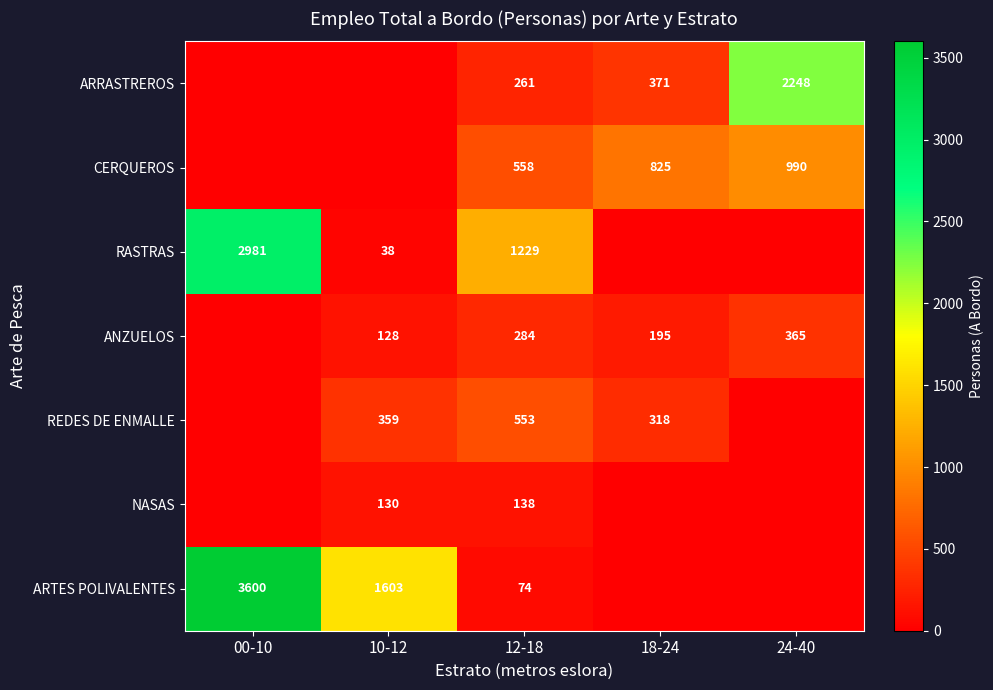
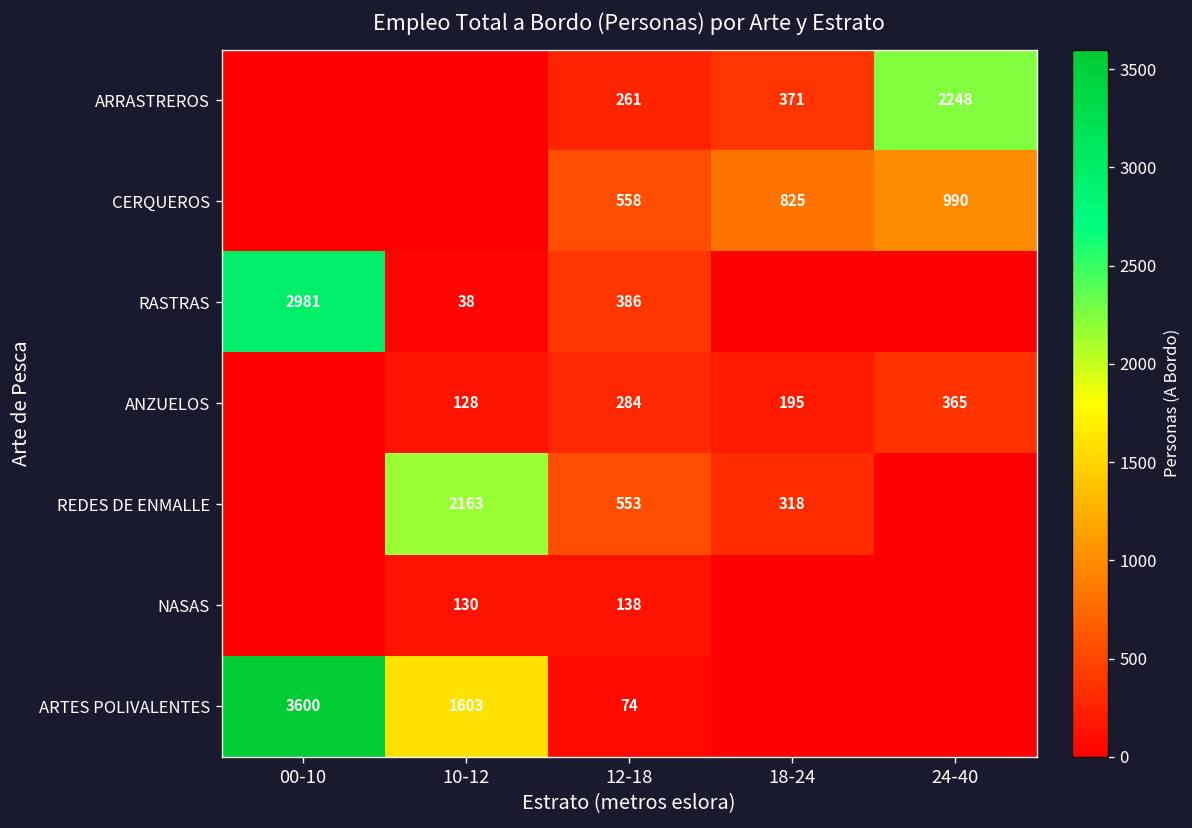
  {
    "ARRASTREROS": {
      "12-18": 261,
      "18-24": 371,
      "24-40": 2248
    },
    "CERQUEROS": {
      "12-18": 558,
      "18-24": 825,
      "24-40": 990
    },
    "RASTRAS": {
      "00-10": 2981,
      "10-12": 38,
-     "12-18": 1229
+     "12-18": 386
    },
    "ANZUELOS": {
      "10-12": 128,
      "12-18": 284,
      "18-24": 195,
      "24-40": 365
    },
    "REDES DE ENMALLE": {
-     "10-12": 359,
+     "10-12": 2163,
      "12-18": 553,
      "18-24": 318
    },
    "NASAS": {
      "10-12": 130,
      "12-18": 138
    },
    "ARTES POLIVALENTES": {
      "00-10": 3600,
      "10-12": 1603,
      "12-18": 74
    }
  }
